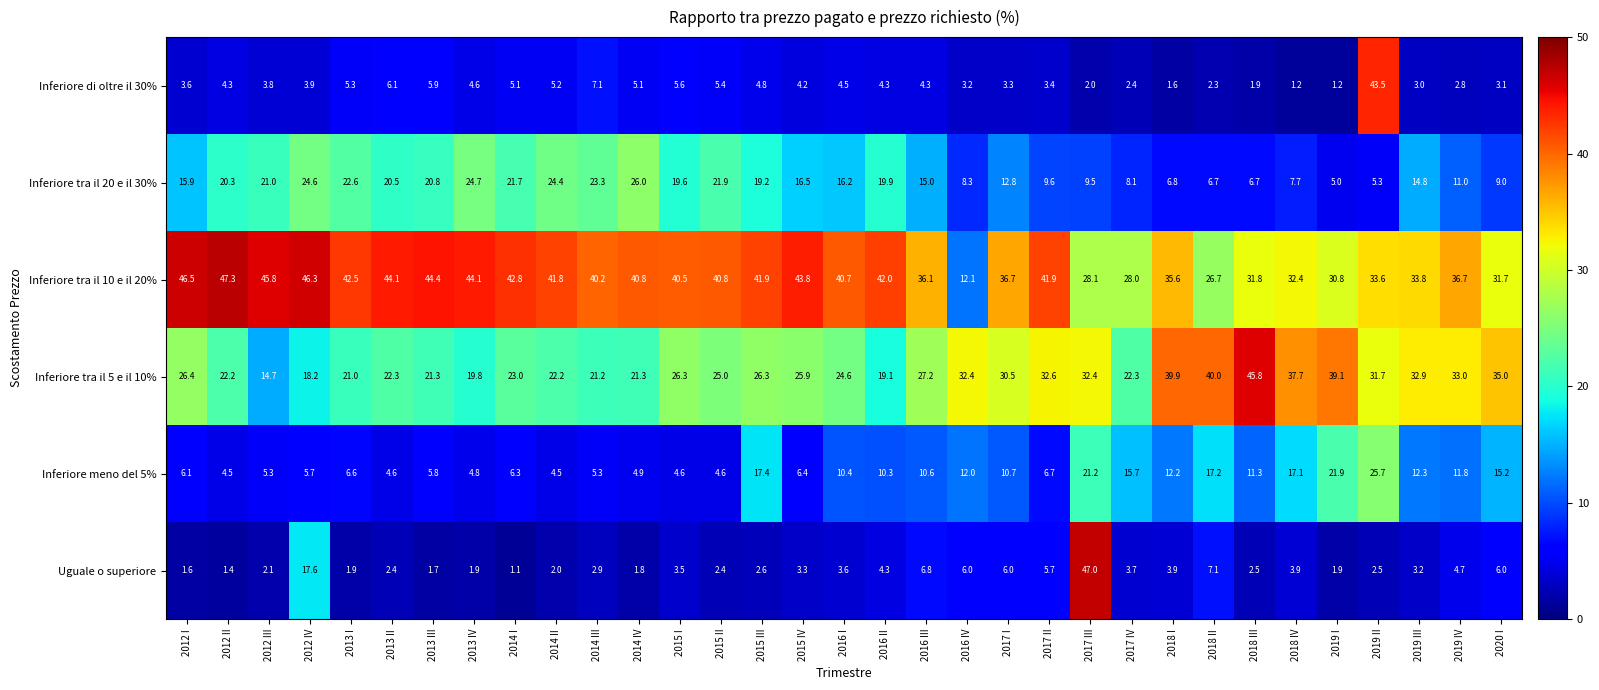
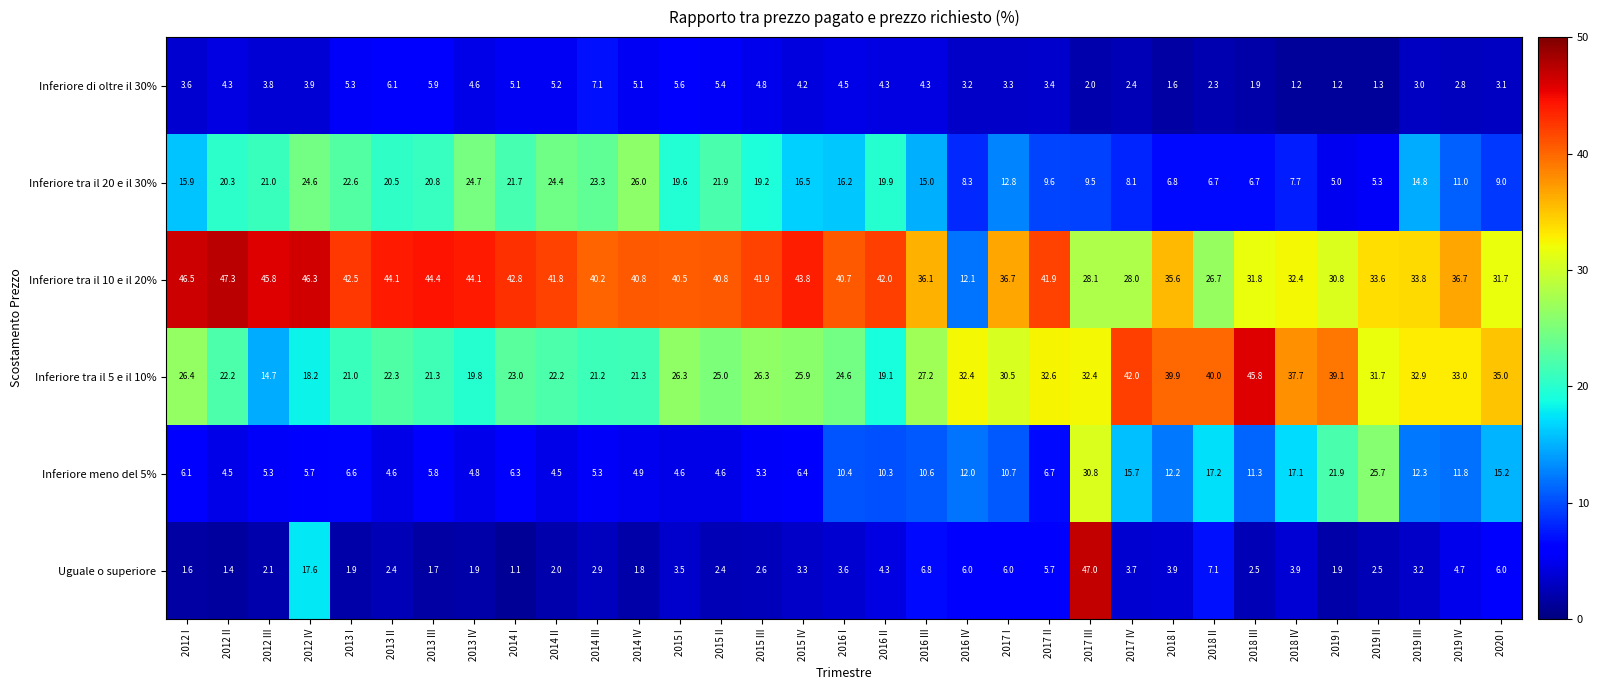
  {
    "Inferiore di oltre il 30%": {
      "2012 I": 3.6,
      "2012 II": 4.3,
      "2012 III": 3.8,
      "2012 IV": 3.9,
      "2013 I": 5.3,
      "2013 II": 6.1,
      "2013 III": 5.9,
      "2013 IV": 4.6,
      "2014 I": 5.1,
      "2014 II": 5.2,
      "2014 III": 7.1,
      "2014 IV": 5.1,
      "2015 I": 5.6,
      "2015 II": 5.4,
      "2015 III": 4.8,
      "2015 IV": 4.2,
      "2016 I": 4.5,
      "2016 II": 4.3,
      "2016 III": 4.3,
      "2016 IV": 3.2,
      "2017 I": 3.3,
      "2017 II": 3.4,
      "2017 III": 2.0,
      "2017 IV": 2.4,
      "2018 I": 1.6,
      "2018 II": 2.3,
      "2018 III": 1.9,
      "2018 IV": 1.2,
      "2019 I": 1.2,
-     "2019 II": 43.5,
+     "2019 II": 1.3,
      "2019 III": 3.0,
      "2019 IV": 2.8,
      "2020 I": 3.1
    },
    "Inferiore tra il 20 e il 30%": {
      "2012 I": 15.9,
      "2012 II": 20.3,
      "2012 III": 21.0,
      "2012 IV": 24.6,
      "2013 I": 22.6,
      "2013 II": 20.5,
      "2013 III": 20.8,
      "2013 IV": 24.7,
      "2014 I": 21.7,
      "2014 II": 24.4,
      "2014 III": 23.3,
      "2014 IV": 26.0,
      "2015 I": 19.6,
      "2015 II": 21.9,
      "2015 III": 19.2,
      "2015 IV": 16.5,
      "2016 I": 16.2,
      "2016 II": 19.9,
      "2016 III": 15.0,
      "2016 IV": 8.3,
      "2017 I": 12.8,
      "2017 II": 9.6,
      "2017 III": 9.5,
      "2017 IV": 8.1,
      "2018 I": 6.8,
      "2018 II": 6.7,
      "2018 III": 6.7,
      "2018 IV": 7.7,
      "2019 I": 5.0,
      "2019 II": 5.3,
      "2019 III": 14.8,
      "2019 IV": 11.0,
      "2020 I": 9.0
    },
    "Inferiore tra il 10 e il 20%": {
      "2012 I": 46.5,
      "2012 II": 47.3,
      "2012 III": 45.8,
      "2012 IV": 46.3,
      "2013 I": 42.5,
      "2013 II": 44.1,
      "2013 III": 44.4,
      "2013 IV": 44.1,
      "2014 I": 42.8,
      "2014 II": 41.8,
      "2014 III": 40.2,
      "2014 IV": 40.8,
      "2015 I": 40.5,
      "2015 II": 40.8,
      "2015 III": 41.9,
      "2015 IV": 43.8,
      "2016 I": 40.7,
      "2016 II": 42.0,
      "2016 III": 36.1,
      "2016 IV": 12.1,
      "2017 I": 36.7,
      "2017 II": 41.9,
      "2017 III": 28.1,
      "2017 IV": 28.0,
      "2018 I": 35.6,
      "2018 II": 26.7,
      "2018 III": 31.8,
      "2018 IV": 32.4,
      "2019 I": 30.8,
      "2019 II": 33.6,
      "2019 III": 33.8,
      "2019 IV": 36.7,
      "2020 I": 31.7
    },
    "Inferiore tra il 5 e il 10%": {
      "2012 I": 26.4,
      "2012 II": 22.2,
      "2012 III": 14.7,
      "2012 IV": 18.2,
      "2013 I": 21.0,
      "2013 II": 22.3,
      "2013 III": 21.3,
      "2013 IV": 19.8,
      "2014 I": 23.0,
      "2014 II": 22.2,
      "2014 III": 21.2,
      "2014 IV": 21.3,
      "2015 I": 26.3,
      "2015 II": 25.0,
      "2015 III": 26.3,
      "2015 IV": 25.9,
      "2016 I": 24.6,
      "2016 II": 19.1,
      "2016 III": 27.2,
      "2016 IV": 32.4,
      "2017 I": 30.5,
      "2017 II": 32.6,
      "2017 III": 32.4,
-     "2017 IV": 22.3,
+     "2017 IV": 42.0,
      "2018 I": 39.9,
      "2018 II": 40.0,
      "2018 III": 45.8,
      "2018 IV": 37.7,
      "2019 I": 39.1,
      "2019 II": 31.7,
      "2019 III": 32.9,
      "2019 IV": 33.0,
      "2020 I": 35.0
    },
    "Inferiore meno del 5%": {
      "2012 I": 6.1,
      "2012 II": 4.5,
      "2012 III": 5.3,
      "2012 IV": 5.7,
      "2013 I": 6.6,
      "2013 II": 4.6,
      "2013 III": 5.8,
      "2013 IV": 4.8,
      "2014 I": 6.3,
      "2014 II": 4.5,
      "2014 III": 5.3,
      "2014 IV": 4.9,
      "2015 I": 4.6,
      "2015 II": 4.6,
-     "2015 III": 17.4,
+     "2015 III": 5.3,
      "2015 IV": 6.4,
      "2016 I": 10.4,
      "2016 II": 10.3,
      "2016 III": 10.6,
      "2016 IV": 12.0,
      "2017 I": 10.7,
      "2017 II": 6.7,
-     "2017 III": 21.2,
+     "2017 III": 30.8,
      "2017 IV": 15.7,
      "2018 I": 12.2,
      "2018 II": 17.2,
      "2018 III": 11.3,
      "2018 IV": 17.1,
      "2019 I": 21.9,
      "2019 II": 25.7,
      "2019 III": 12.3,
      "2019 IV": 11.8,
      "2020 I": 15.2
    },
    "Uguale o superiore": {
      "2012 I": 1.6,
      "2012 II": 1.4,
      "2012 III": 2.1,
      "2012 IV": 17.6,
      "2013 I": 1.9,
      "2013 II": 2.4,
      "2013 III": 1.7,
      "2013 IV": 1.9,
      "2014 I": 1.1,
      "2014 II": 2.0,
      "2014 III": 2.9,
      "2014 IV": 1.8,
      "2015 I": 3.5,
      "2015 II": 2.4,
      "2015 III": 2.6,
      "2015 IV": 3.3,
      "2016 I": 3.6,
      "2016 II": 4.3,
      "2016 III": 6.8,
      "2016 IV": 6.0,
      "2017 I": 6.0,
      "2017 II": 5.7,
      "2017 III": 47.0,
      "2017 IV": 3.7,
      "2018 I": 3.9,
      "2018 II": 7.1,
      "2018 III": 2.5,
      "2018 IV": 3.9,
      "2019 I": 1.9,
      "2019 II": 2.5,
      "2019 III": 3.2,
      "2019 IV": 4.7,
      "2020 I": 6.0
    }
  }
